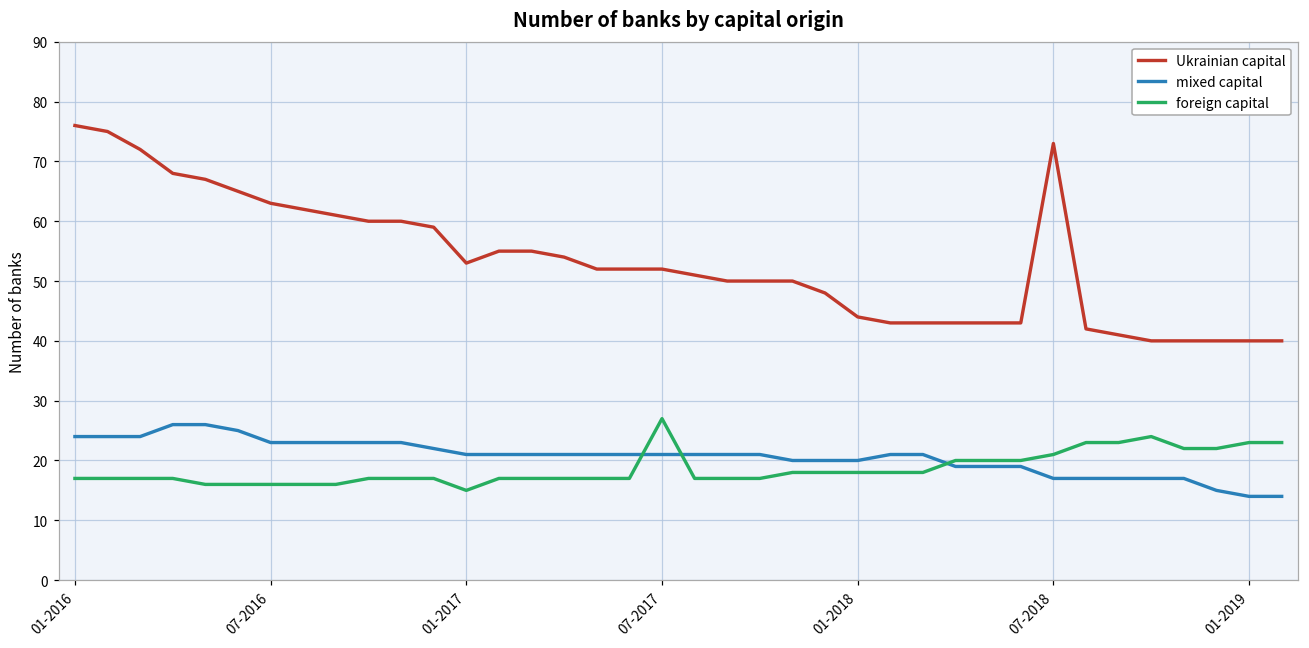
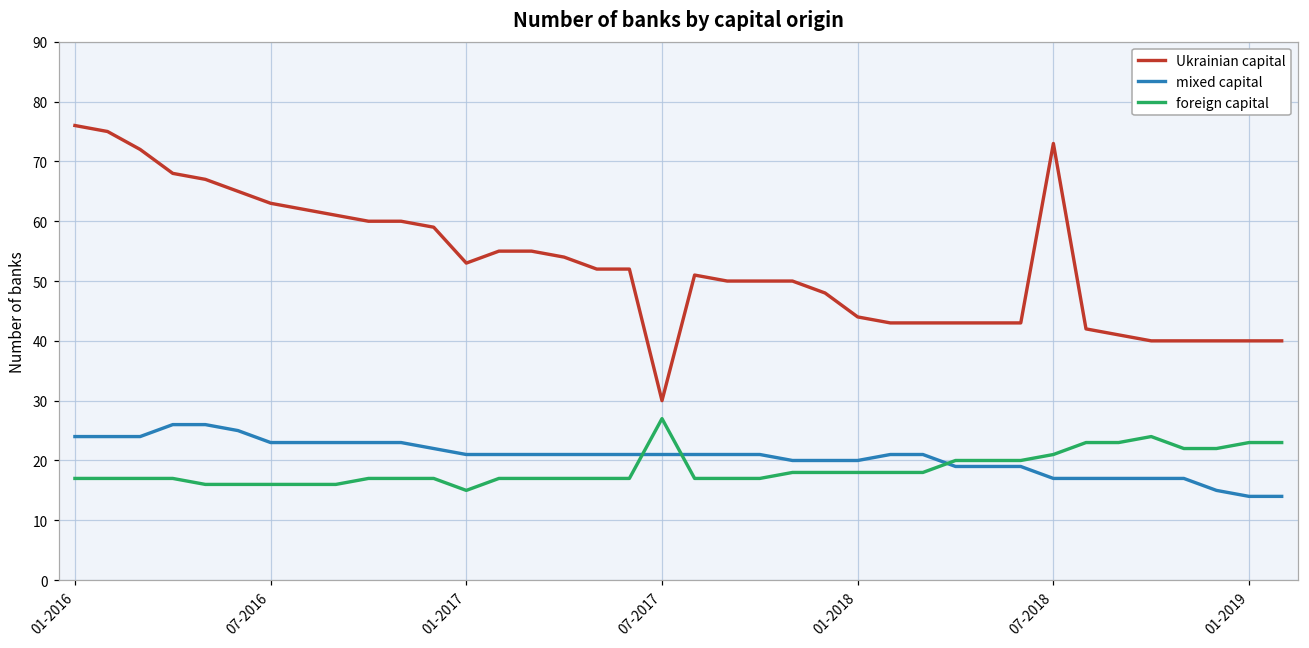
  {
    "Ukrainian capital": {
      "01-2016": 76,
      "07-2016": 63,
      "01-2017": 53,
-     "07-2017": 52,
+     "07-2017": 30,
      "01-2018": 44,
      "07-2018": 73,
      "01-2019": 40
    },
    "mixed capital": {
      "01-2016": 24,
      "07-2016": 23,
      "01-2017": 21,
      "07-2017": 21,
      "01-2018": 20,
      "07-2018": 17,
      "01-2019": 14
    },
    "foreign capital": {
      "01-2016": 17,
      "07-2016": 16,
      "01-2017": 15,
      "07-2017": 27,
      "01-2018": 18,
      "07-2018": 21,
      "01-2019": 23
    }
  }
